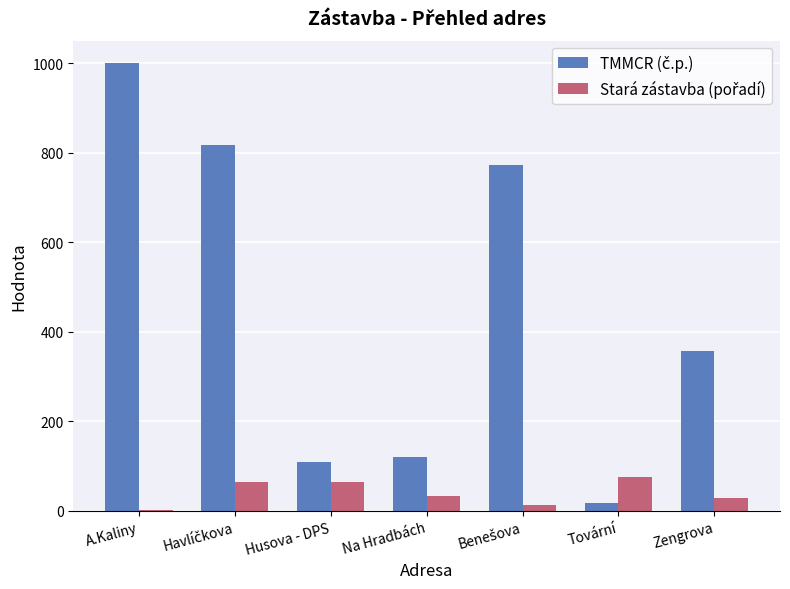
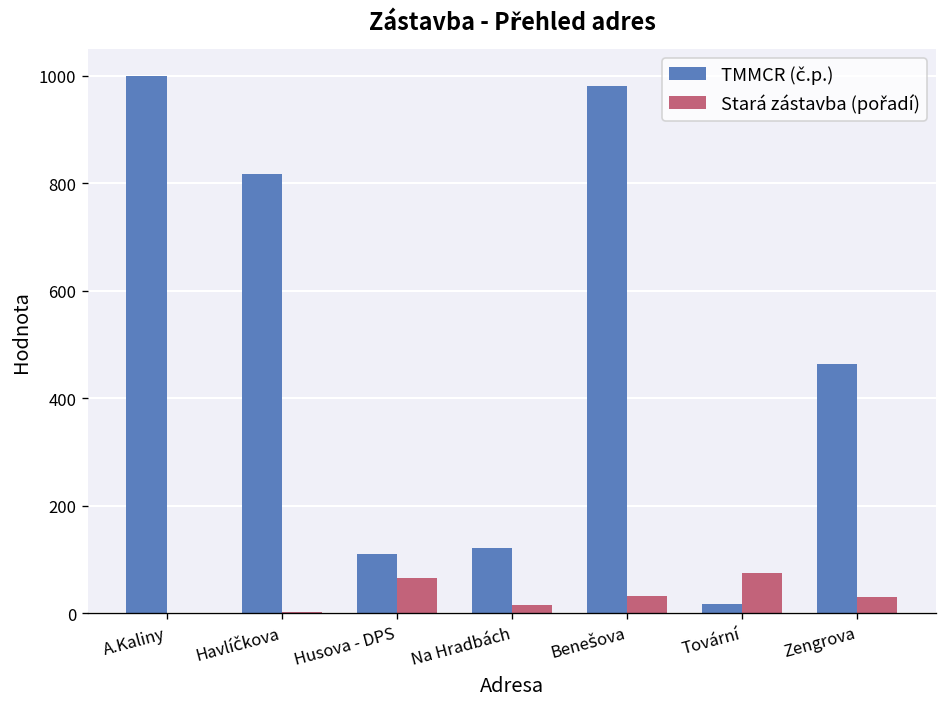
  {
    "TMMCR (č.p.)": {
      "A.Kaliny": 1000,
      "Havlíčkova": 820,
      "Husova - DPS": 110,
      "Na Hradbách": 120,
-     "Benešova": 770,
+     "Benešova": 980,
      "Tovární": 20,
-     "Zengrova": 360
+     "Zengrova": 460
    },
    "Stará zástavba (pořadí)": {
-     "Havlíčkova": 70,
+     "Havlíčkova": 0,
      "Husova - DPS": 70,
-     "Na Hradbách": 30,
-     "Benešova": 10,
+     "Na Hradbách": 20,
+     "Benešova": 30,
      "Tovární": 80,
      "Zengrova": 30
    }
  }
